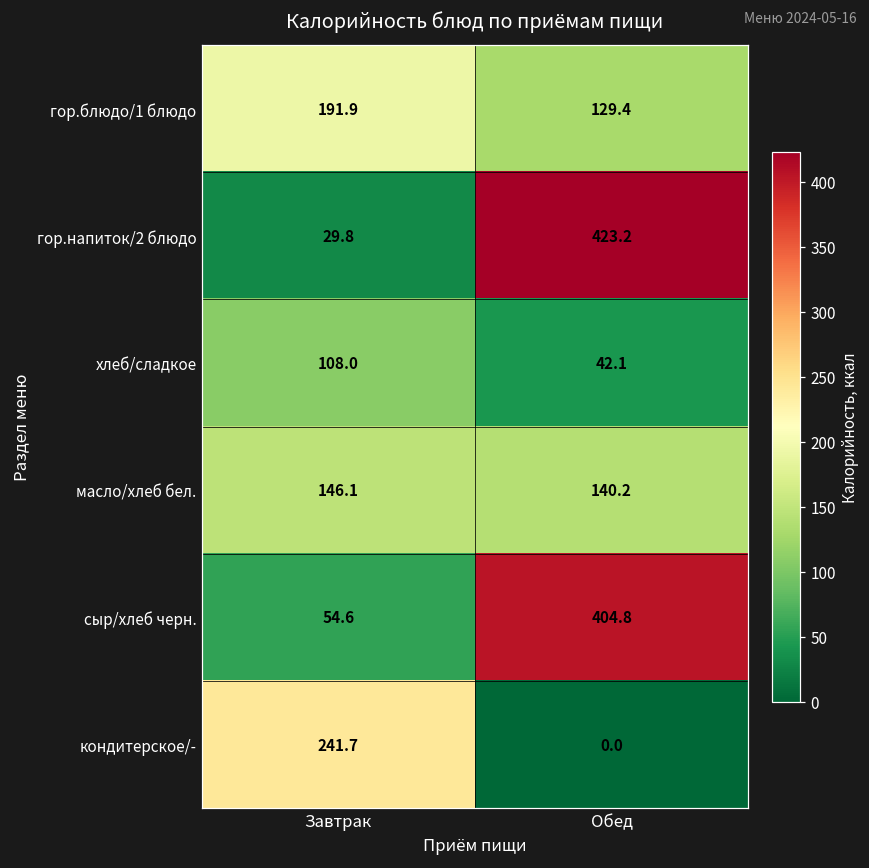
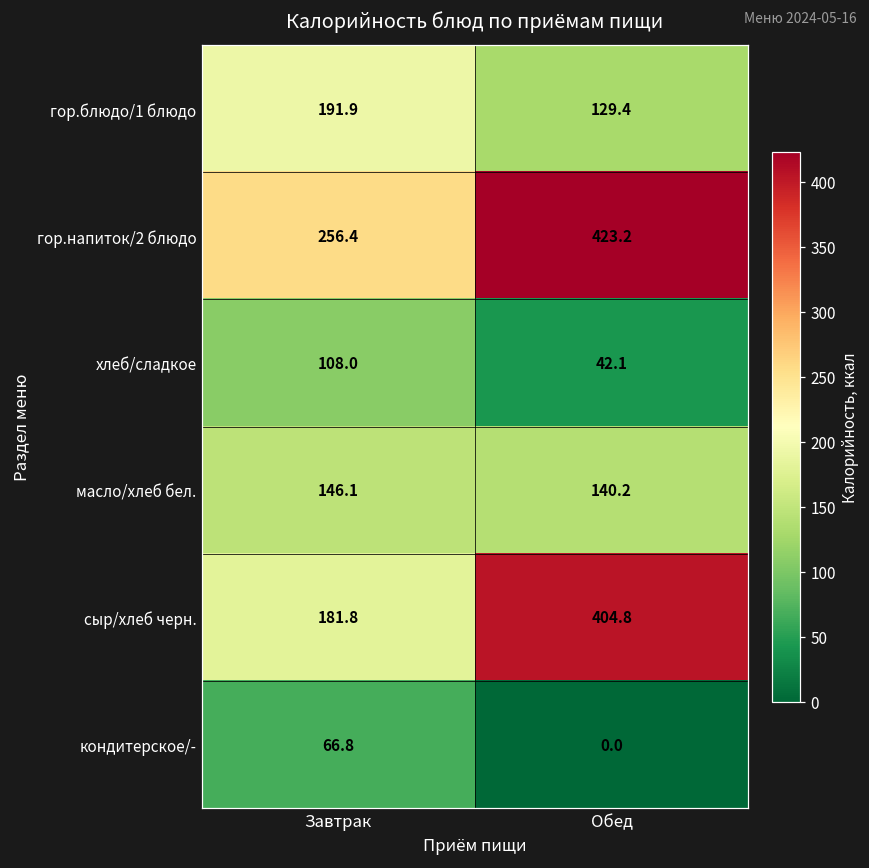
  {
    "гор.блюдо/1 блюдо": {
      "Завтрак": 191.9,
      "Обед": 129.4
    },
    "гор.напиток/2 блюдо": {
-     "Завтрак": 29.8,
+     "Завтрак": 256.4,
      "Обед": 423.2
    },
    "хлеб/сладкое": {
      "Завтрак": 108.0,
      "Обед": 42.1
    },
    "масло/хлеб бел.": {
      "Завтрак": 146.1,
      "Обед": 140.2
    },
    "сыр/хлеб черн.": {
-     "Завтрак": 54.6,
+     "Завтрак": 181.8,
      "Обед": 404.8
    },
    "кондитерское/-": {
-     "Завтрак": 241.7,
+     "Завтрак": 66.8,
      "Обед": 0.0
    }
  }
